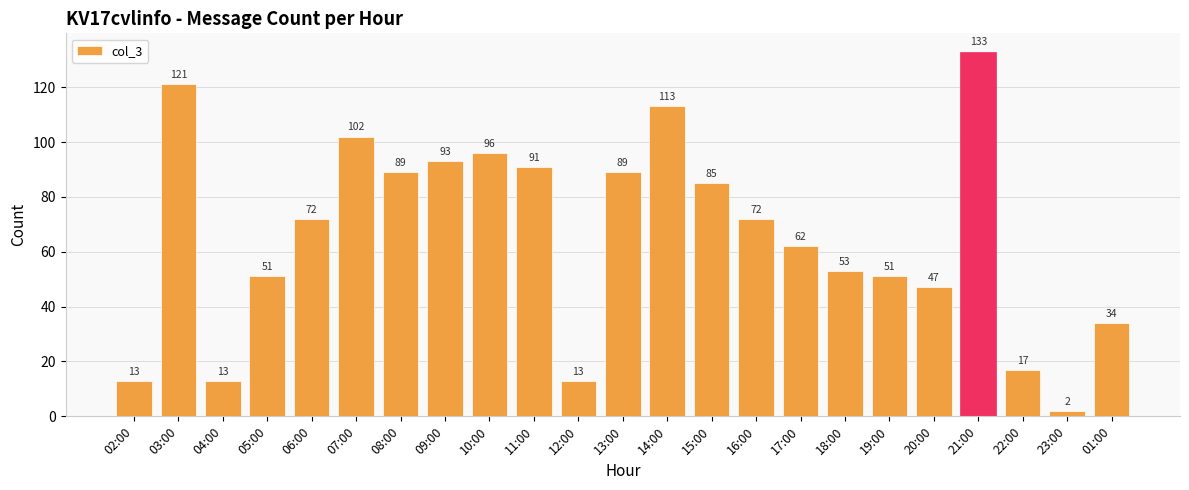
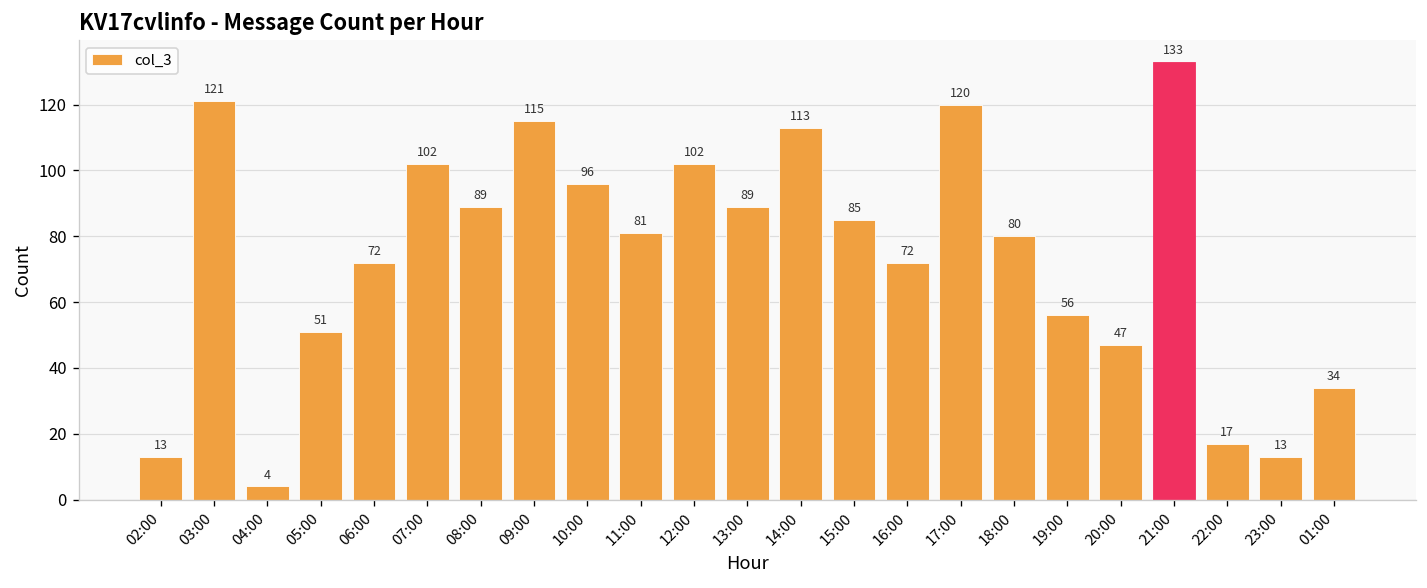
  {
    "02:00": 13,
    "03:00": 121,
-   "04:00": 13,
+   "04:00": 4,
    "05:00": 51,
    "06:00": 72,
    "07:00": 102,
    "08:00": 89,
-   "09:00": 93,
+   "09:00": 115,
    "10:00": 96,
-   "11:00": 91,
-   "12:00": 13,
+   "11:00": 81,
+   "12:00": 102,
    "13:00": 89,
    "14:00": 113,
    "15:00": 85,
    "16:00": 72,
-   "17:00": 62,
-   "18:00": 53,
-   "19:00": 51,
+   "17:00": 120,
+   "18:00": 80,
+   "19:00": 56,
    "20:00": 47,
    "21:00": 133,
    "22:00": 17,
-   "23:00": 2,
+   "23:00": 13,
    "01:00": 34
  }
